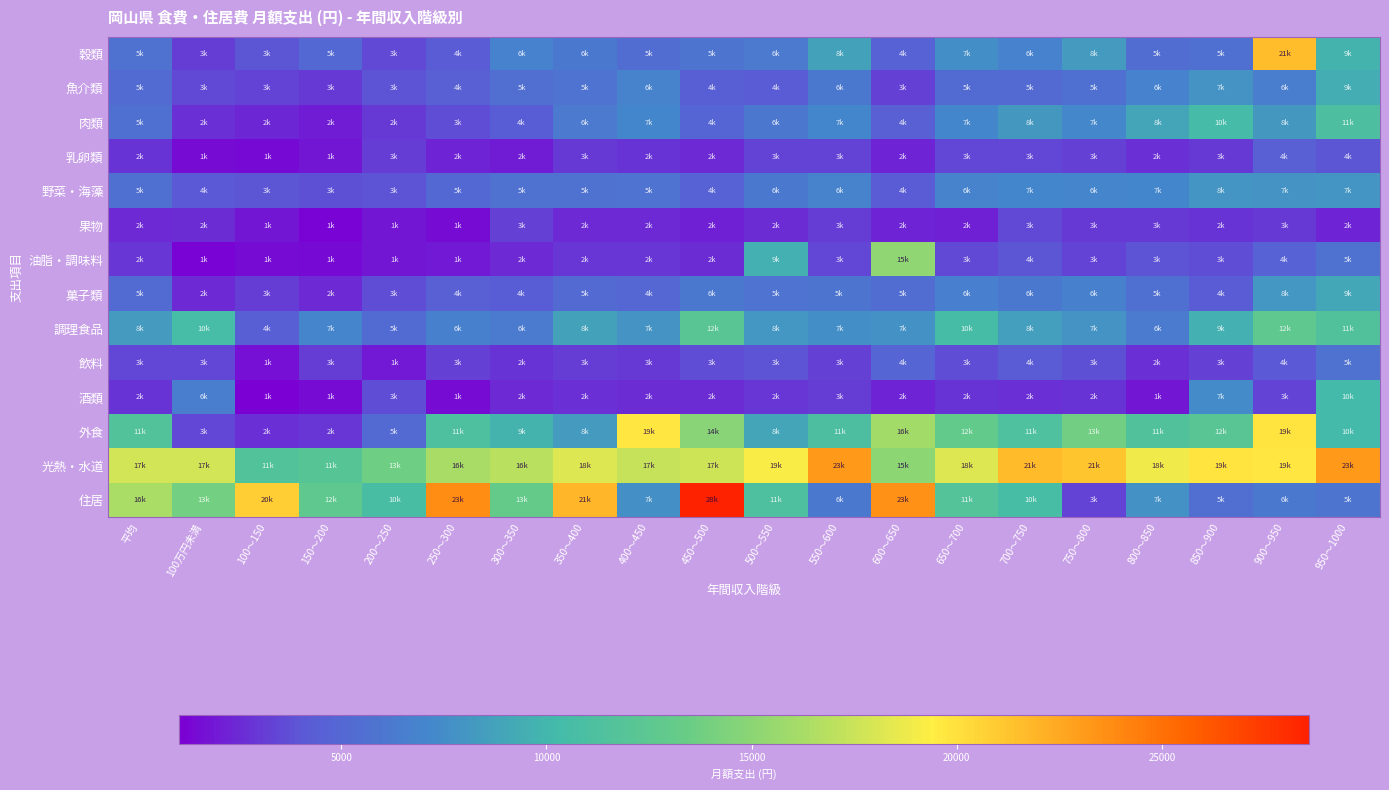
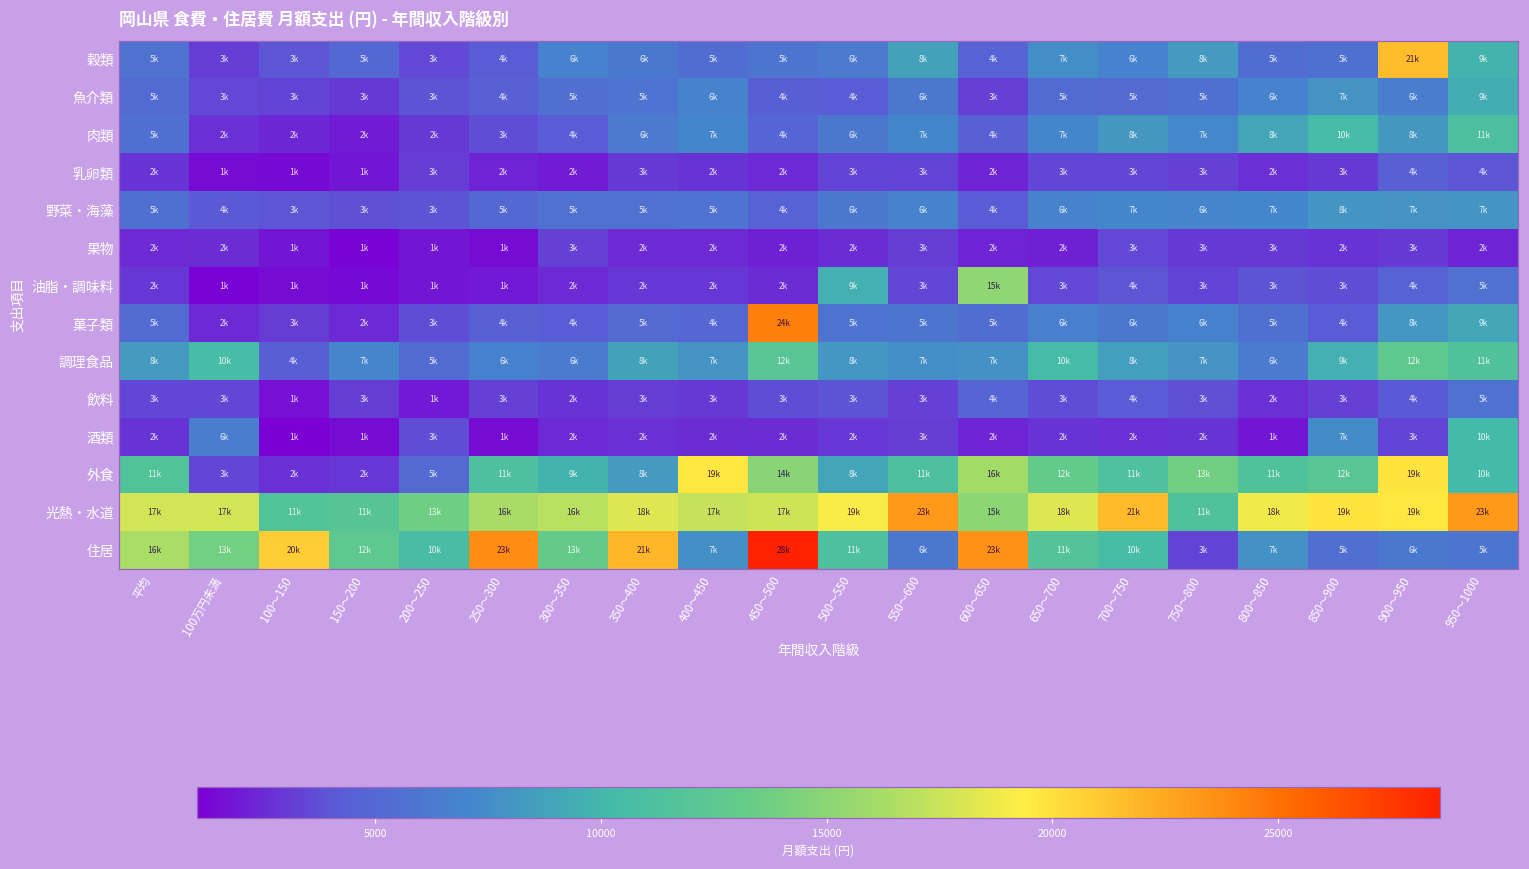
  {
    "菓子類": {
      "平均": "5k",
      "100万円未満": "2k",
      "100～150": "3k",
      "150～200": "2k",
      "200～250": "3k",
      "250～300": "4k",
      "300～350": "4k",
      "350～400": "5k",
      "400～450": "4k",
-     "450～500": "6k",
+     "450～500": "24k",
      "500～550": "5k",
      "550～600": "5k",
      "600～650": "5k",
      "650～700": "6k",
      "700～750": "6k",
      "750～800": "6k",
      "800～850": "5k",
      "850～900": "4k",
      "900～950": "8k",
      "950～1000": "9k"
    },
    "光熱・水道": {
      "平均": "17k",
      "100万円未満": "17k",
      "100～150": "11k",
      "150～200": "11k",
      "200～250": "13k",
      "250～300": "16k",
      "300～350": "16k",
      "350～400": "18k",
      "400～450": "17k",
      "450～500": "17k",
      "500～550": "19k",
      "550～600": "23k",
      "600～650": "15k",
      "650～700": "18k",
      "700～750": "21k",
-     "750～800": "21k",
+     "750～800": "11k",
      "800～850": "18k",
      "850～900": "19k",
      "900～950": "19k",
      "950～1000": "23k"
    }
  }
